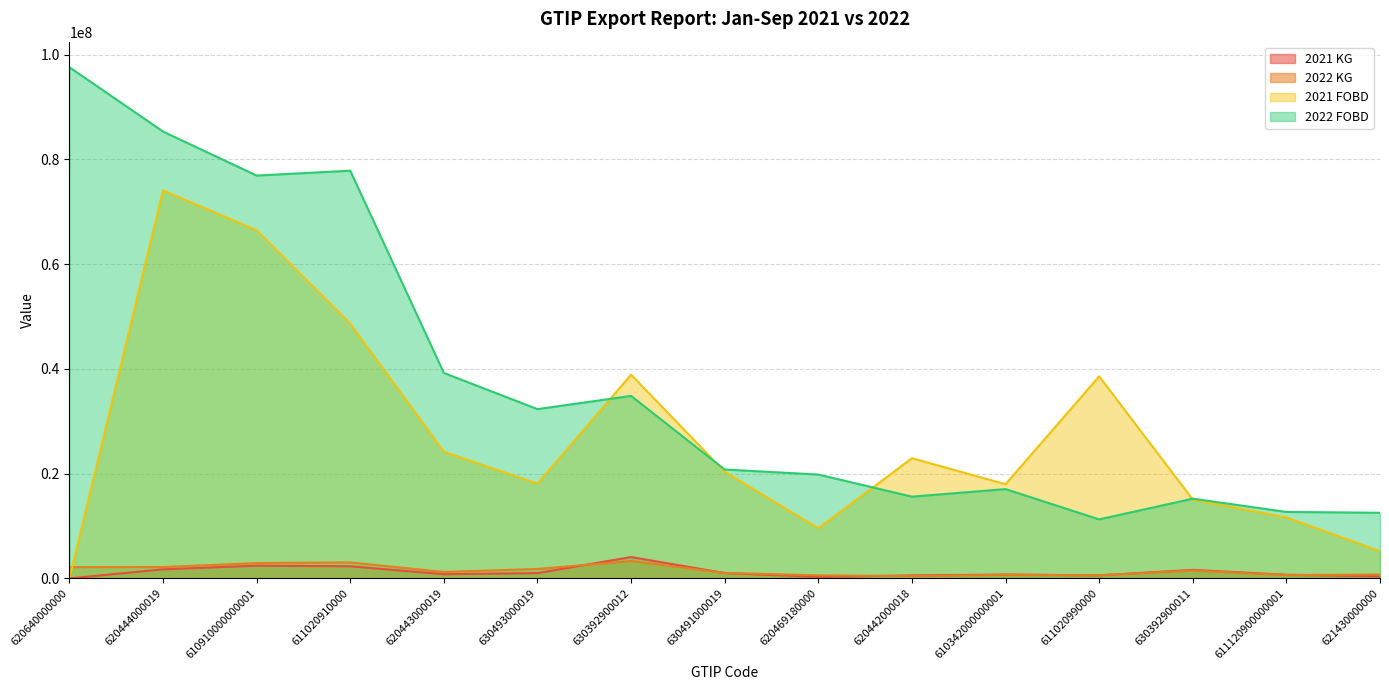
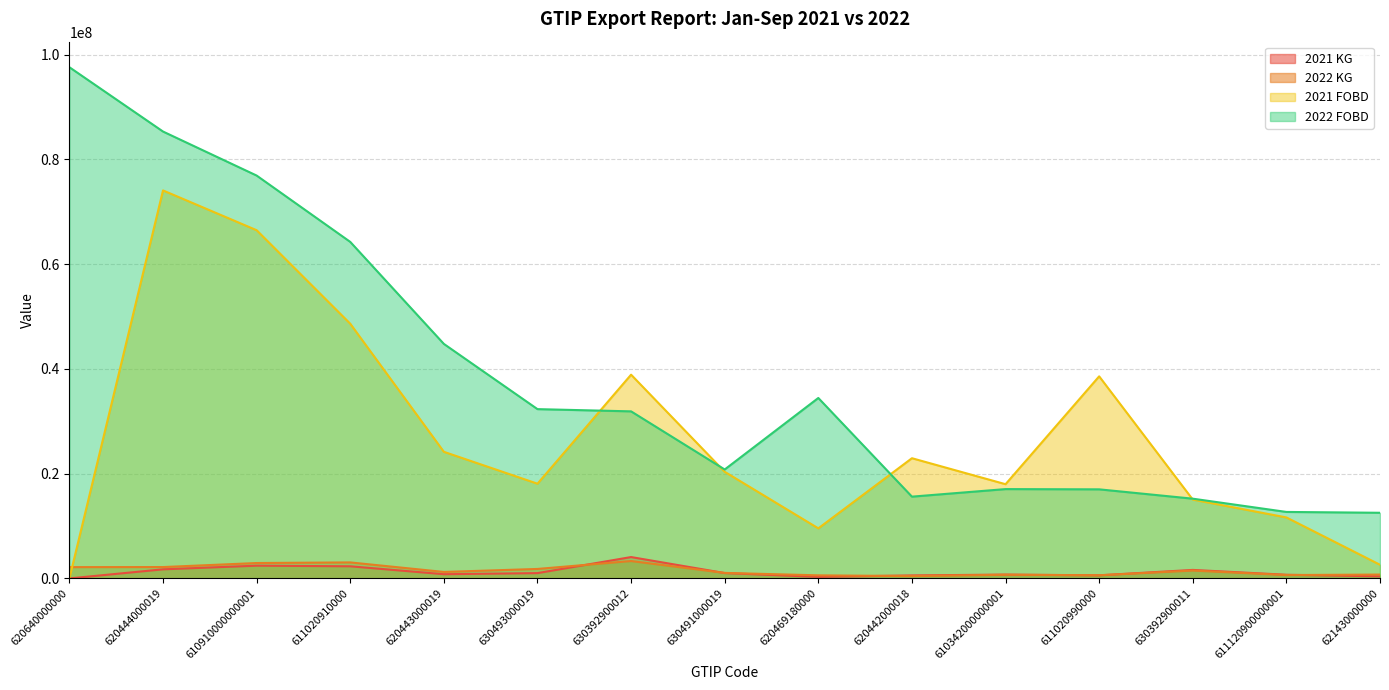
  {
    "2021 FOBD": {
      "620444000019": 74000000,
      "610910000000001": 66000000,
      "611020910000": 49000000,
      "620443000019": 24000000,
      "630493000019": 18000000,
      "630392900012": 39000000,
      "620469180000": 10000000,
      "620442000018": 23000000,
      "610342000000001": 18000000,
      "611020990000": 39000000,
      "611120900000001": 12000000,
-     "621430000000": 5000000
+     "621430000000": 3000000
    },
    "2022 FOBD": {
      "620640000000": 98000000,
      "620444000019": 85000000,
      "610910000000001": 77000000,
-     "611020910000": 78000000,
-     "620443000019": 39000000,
+     "611020910000": 64000000,
+     "620443000019": 45000000,
      "630493000019": 32000000,
-     "630392900012": 35000000,
-     "620469180000": 20000000,
+     "630392900012": 32000000,
+     "620469180000": 34000000,
      "620442000018": 16000000,
      "610342000000001": 17000000,
-     "611020990000": 11000000,
+     "611020990000": 17000000,
      "611120900000001": 13000000,
      "621430000000": 13000000
    }
  }
